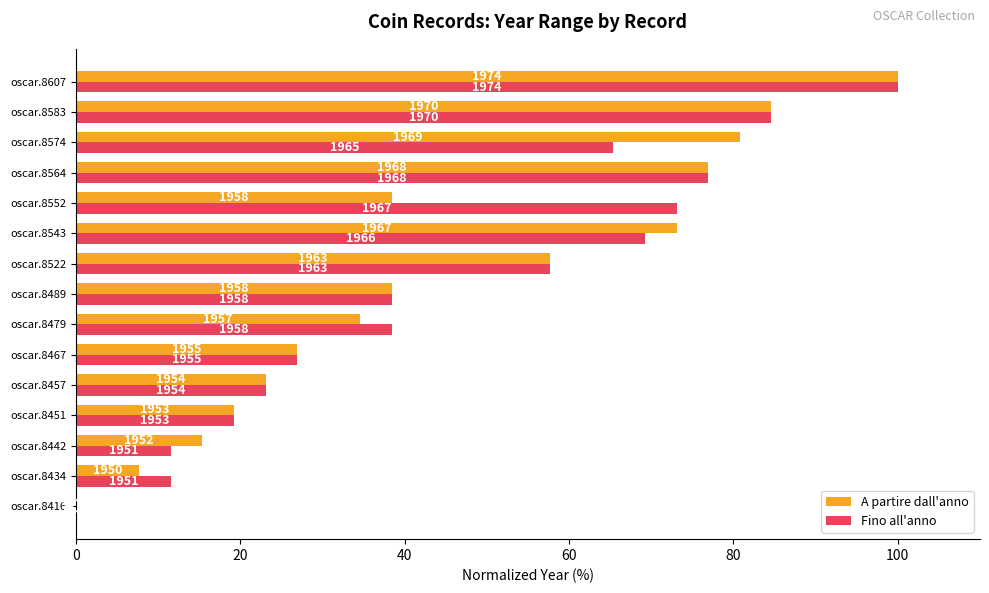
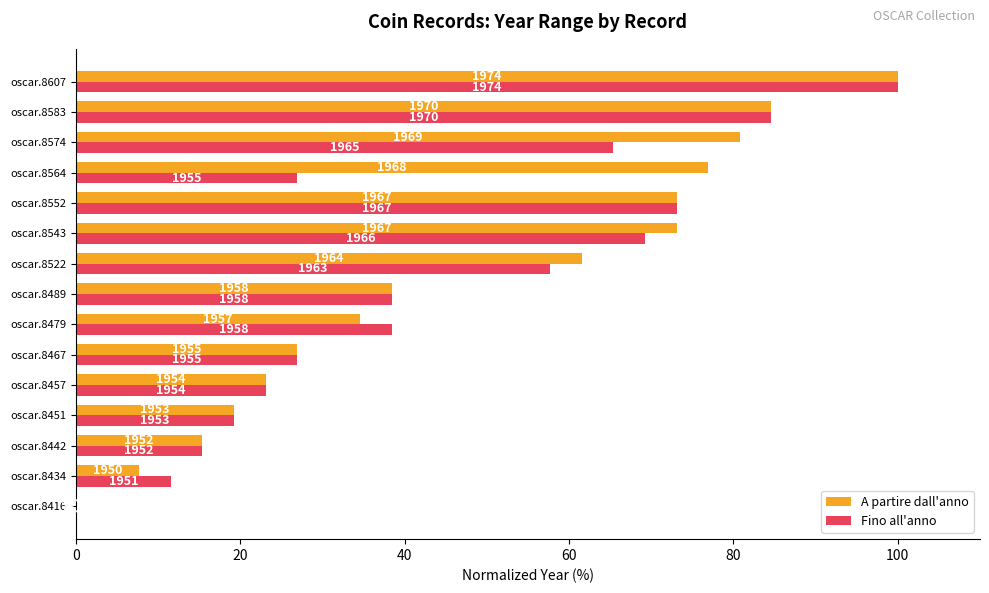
  {
    "A partire dall'anno": {
-     "oscar.8552": 1958,
-     "oscar.8522": 1963
+     "oscar.8552": 1967,
+     "oscar.8522": 1964
    },
    "Fino all'anno": {
-     "oscar.8564": 1968,
-     "oscar.8442": 1951
+     "oscar.8564": 1955,
+     "oscar.8442": 1952
    }
  }
